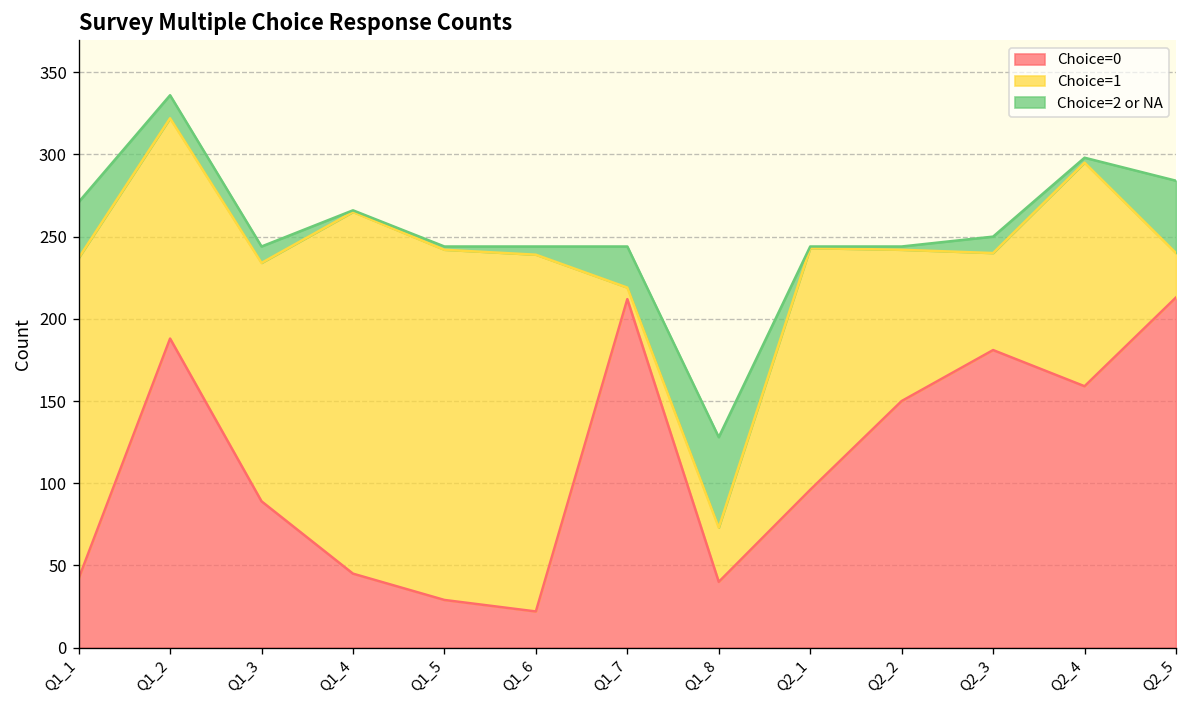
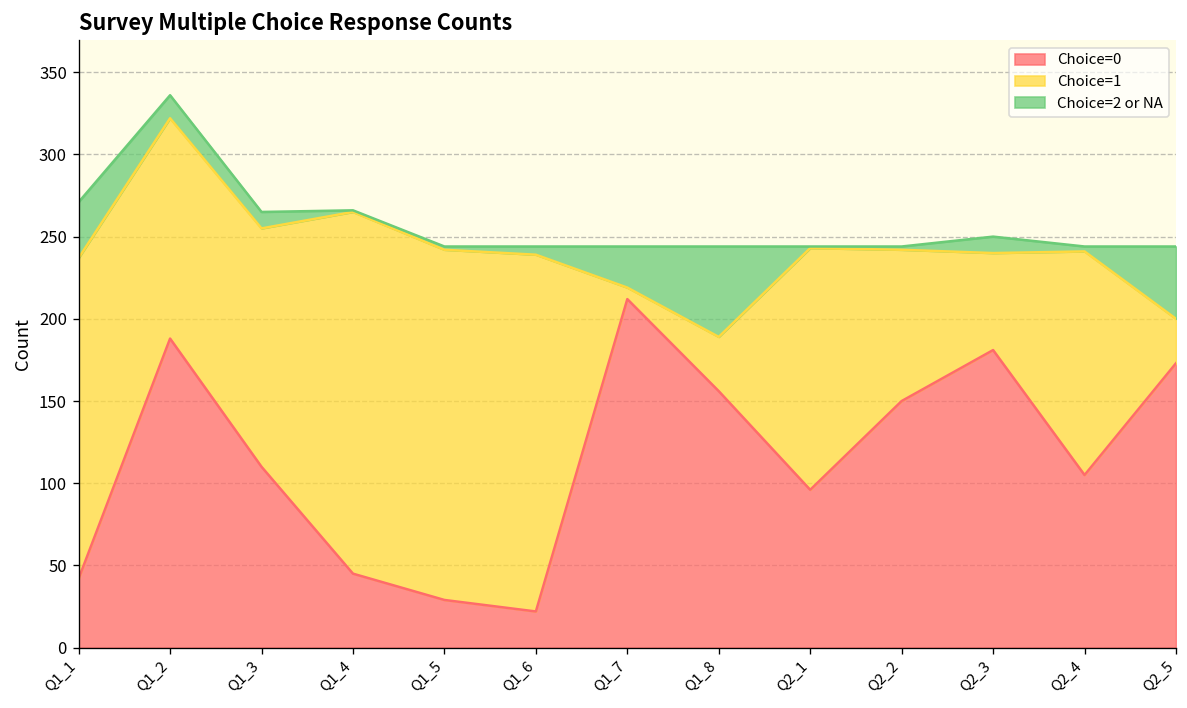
  {
    "Choice=0": {
      "Q1_1": 42,
      "Q1_2": 188,
-     "Q1_3": 89,
+     "Q1_3": 110,
      "Q1_4": 45,
      "Q1_5": 29,
      "Q1_6": 22,
      "Q1_7": 212,
-     "Q1_8": 40,
+     "Q1_8": 156,
      "Q2_1": 96,
      "Q2_2": 150,
      "Q2_3": 181,
-     "Q2_4": 159,
-     "Q2_5": 213
+     "Q2_4": 105,
+     "Q2_5": 173
    },
    "Choice=1": {
      "Q1_1": 195,
      "Q1_2": 134,
      "Q1_3": 145,
      "Q1_5": 213,
      "Q1_6": 217,
      "Q1_7": 7,
      "Q1_8": 33,
      "Q2_2": 92,
      "Q2_3": 59,
      "Q2_4": 136,
      "Q2_5": 27
    },
    "Choice=2 or NA": {
      "Q1_1": 34,
      "Q1_2": 14,
      "Q1_3": 10,
      "Q1_5": 2,
      "Q1_6": 5,
      "Q1_7": 25,
      "Q1_8": 55,
      "Q2_2": 2,
      "Q2_3": 10,
      "Q2_4": 3,
      "Q2_5": 44
    }
  }
